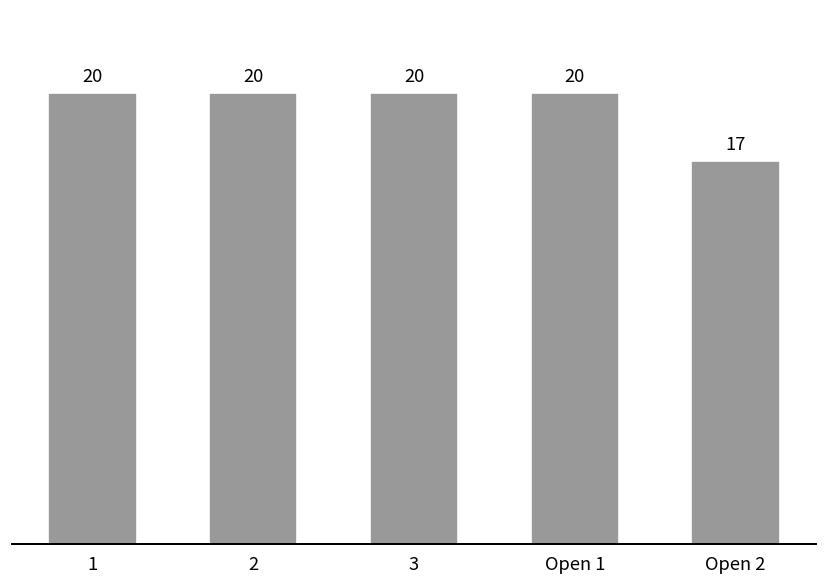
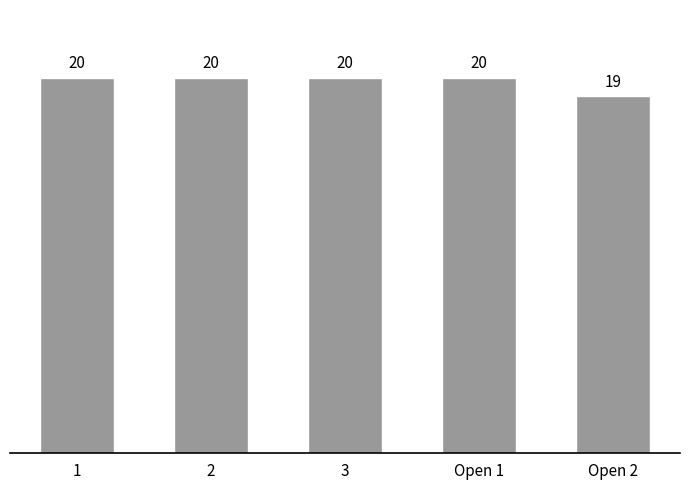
  {
    "1": 20,
    "2": 20,
    "3": 20,
    "Open 1": 20,
-   "Open 2": 17
+   "Open 2": 19
  }
